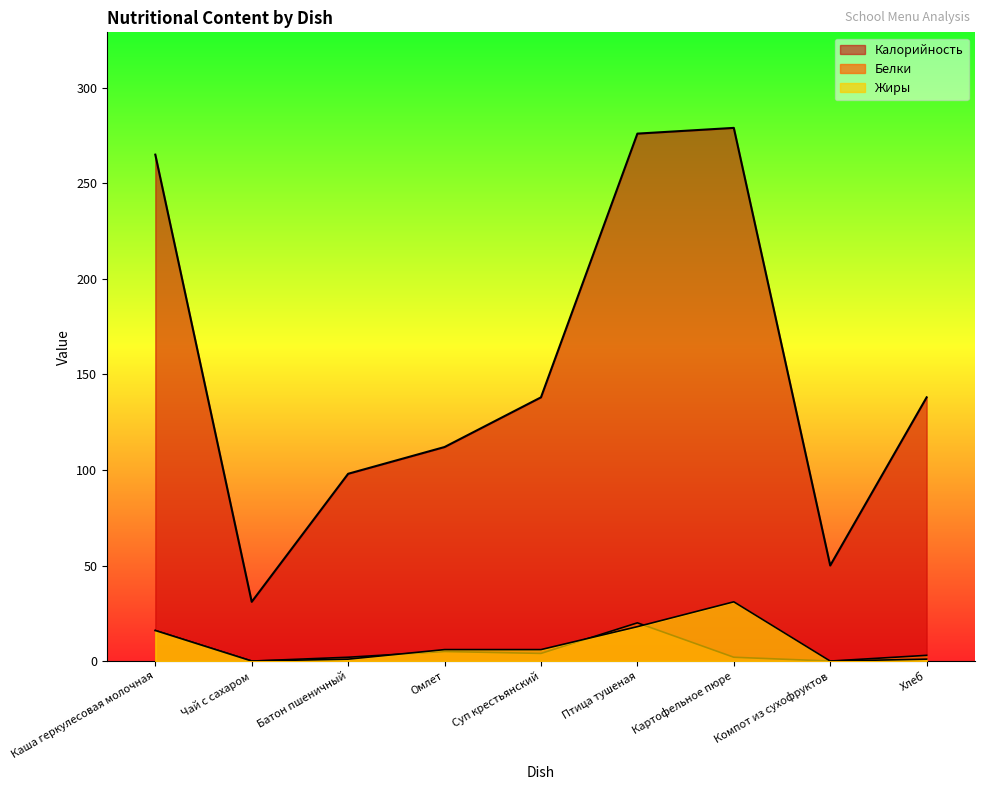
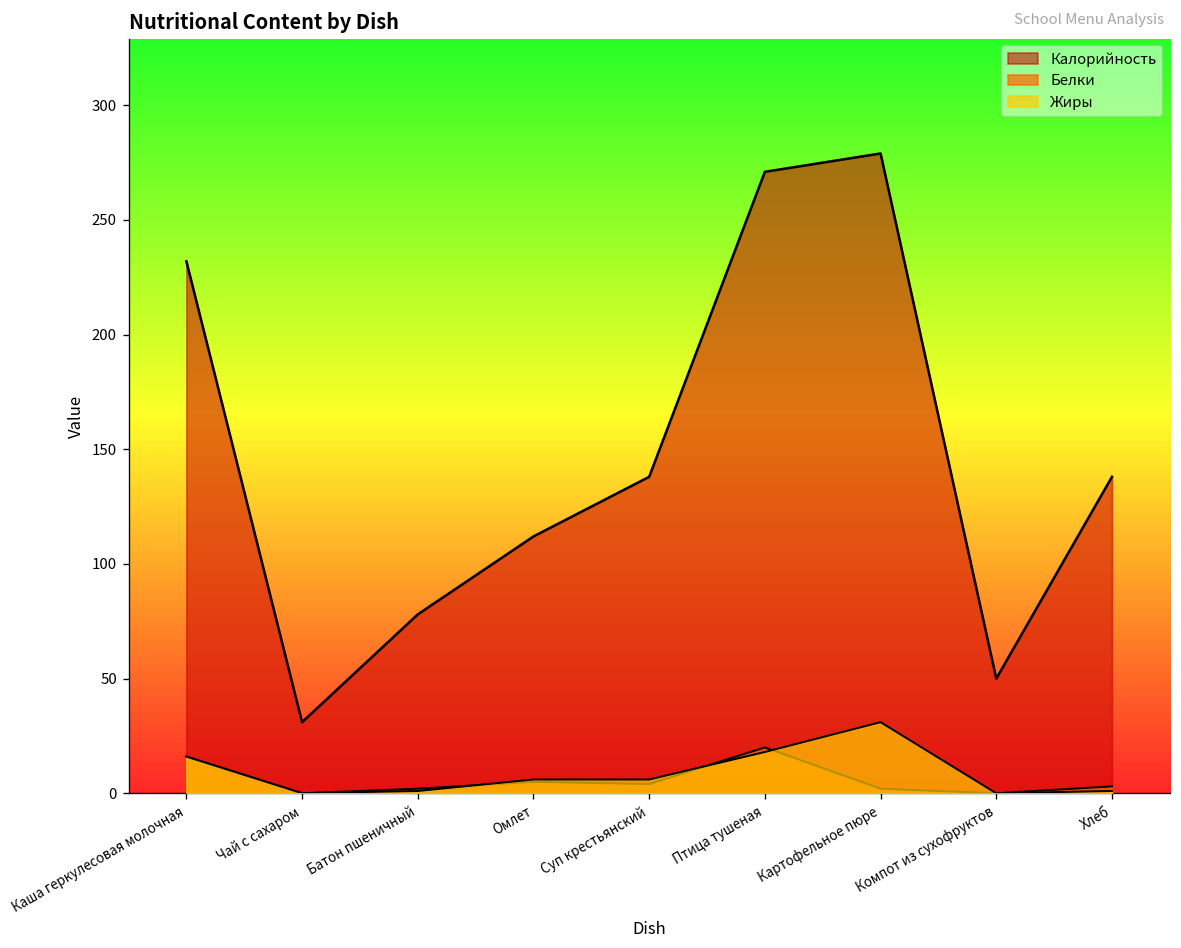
  {
    "Калорийность": {
-     "Каша геркулесовая молочная": 265,
+     "Каша геркулесовая молочная": 232,
      "Чай с сахаром": 31,
-     "Батон пшеничный": 98,
+     "Батон пшеничный": 78,
      "Омлет": 112,
      "Суп крестьянский": 138,
-     "Птица тушеная": 276,
+     "Птица тушеная": 271,
      "Картофельное пюре": 279,
      "Компот из сухофруктов": 50,
      "Хлеб": 138
    },
    "Белки": {
      "Суп крестьянский": 4,
      "Птица тушеная": 20,
      "Картофельное пюре": 2,
      "Хлеб": 3
    },
    "Жиры": {
      "Суп крестьянский": 6,
      "Птица тушеная": 18,
      "Картофельное пюре": 31,
      "Хлеб": 1
    }
  }
